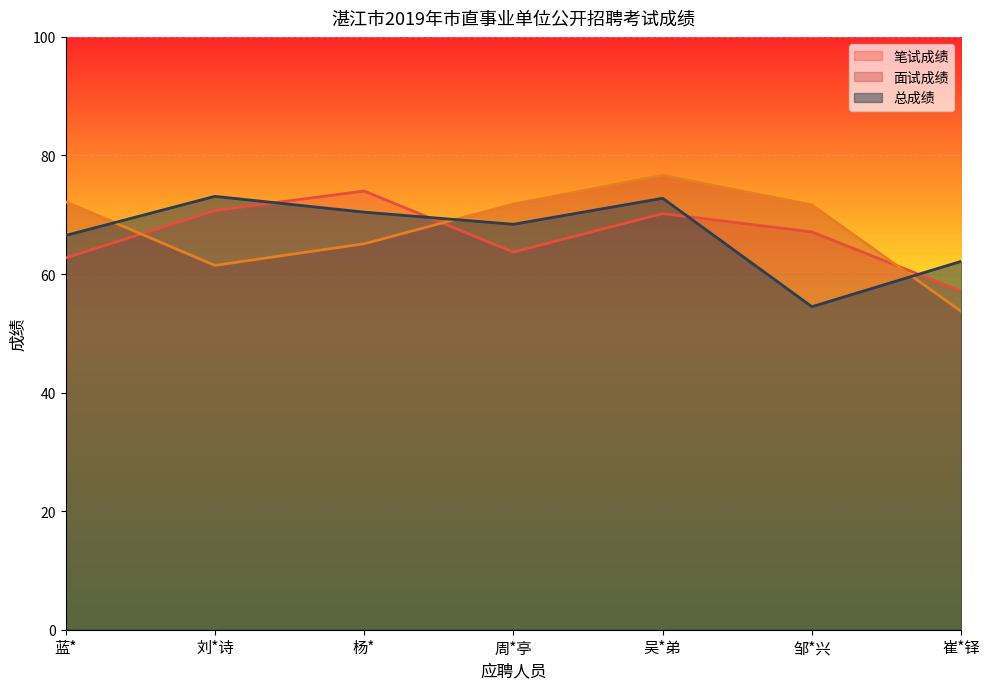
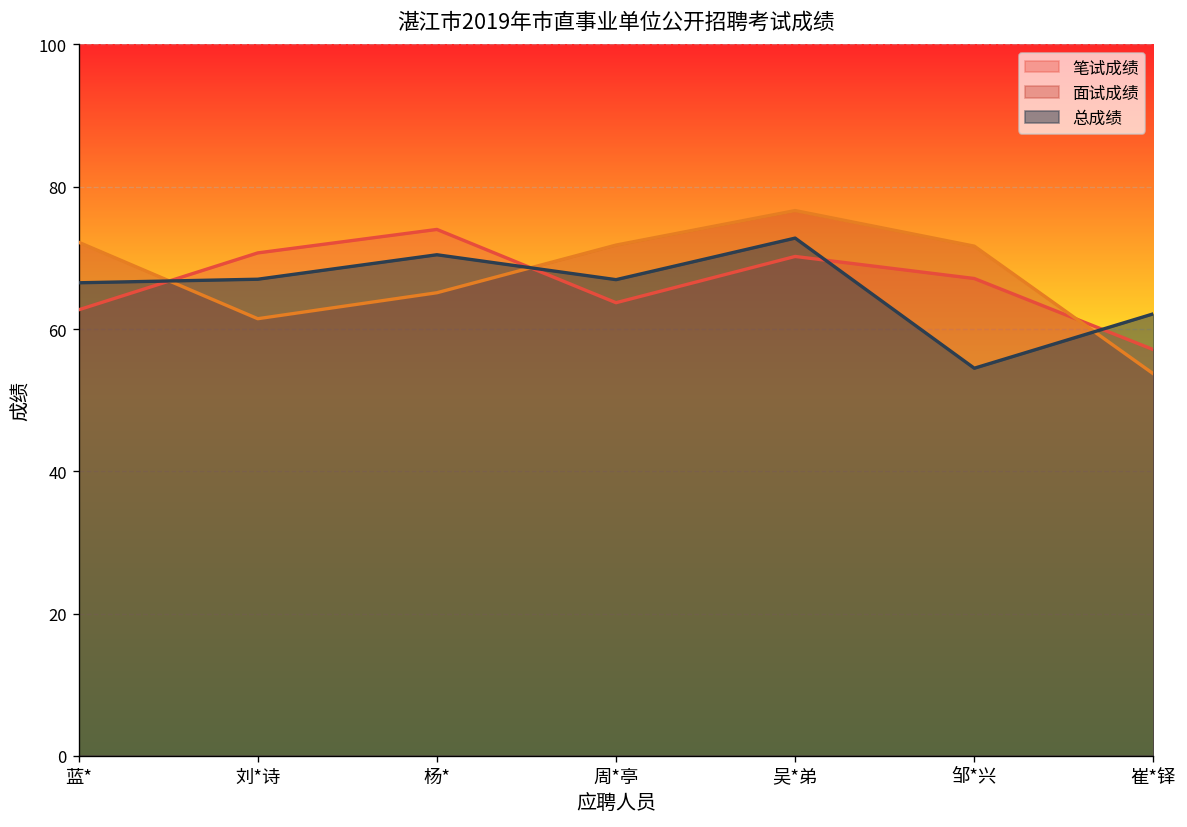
  {
    "总成绩": {
      "蓝*": 67,
-     "刘*诗": 73,
+     "刘*诗": 67,
      "杨*": 70,
-     "周*亭": 68,
+     "周*亭": 67,
      "吴*弟": 73,
      "邹*兴": 54,
      "崔*铎": 62
    }
  }
